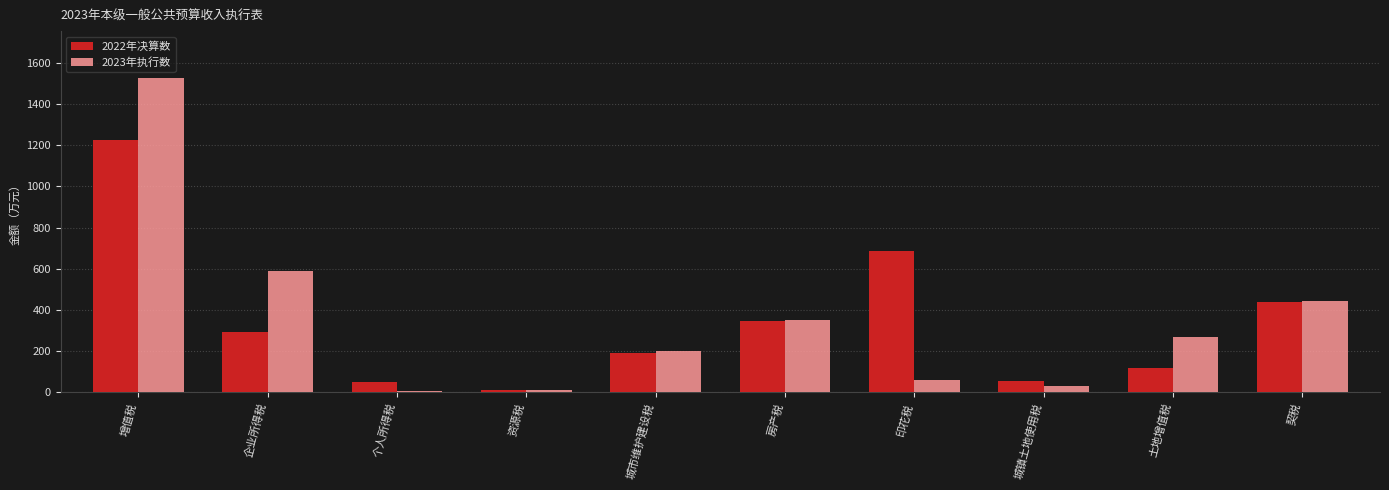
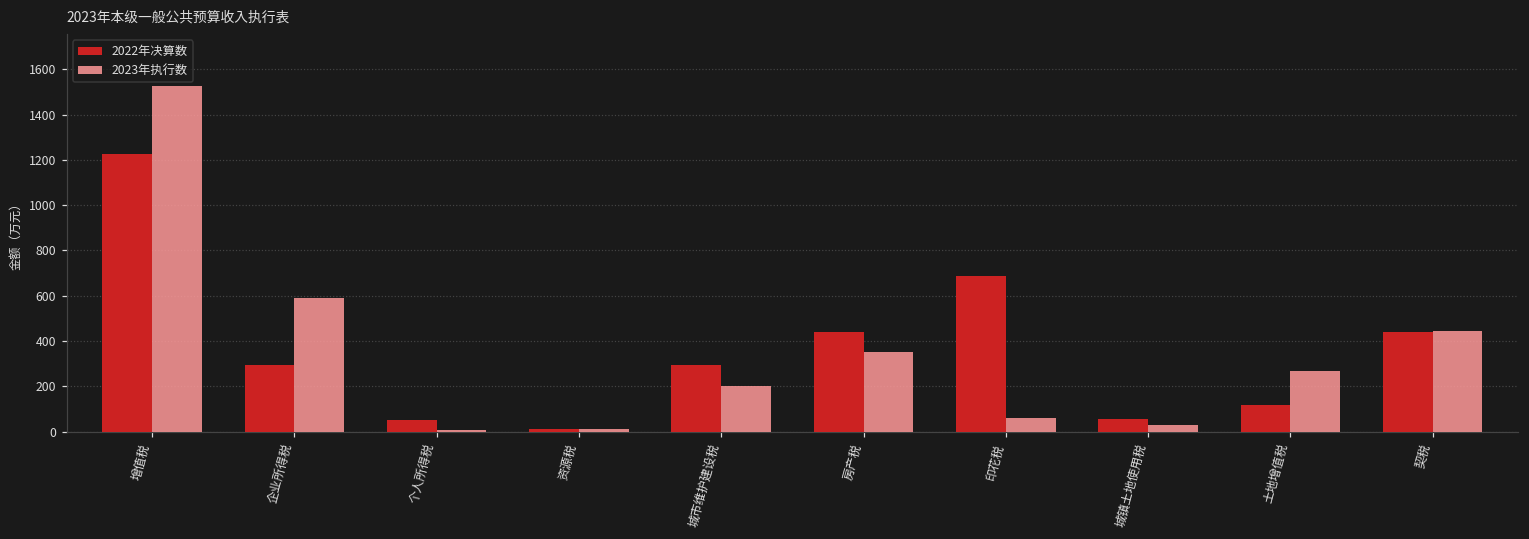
  {
    "2022年决算数": {
      "增值税": 1230,
      "企业所得税": 300,
      "个人所得税": 50,
-     "城市维护建设税": 190,
-     "房产税": 350,
+     "城市维护建设税": 300,
+     "房产税": 440,
      "印花税": 690,
      "城镇土地使用税": 50,
      "土地增值税": 120,
      "契税": 440
    },
    "2023年执行数": {
      "增值税": 1530,
      "企业所得税": 590,
      "城市维护建设税": 200,
      "房产税": 350,
      "印花税": 60,
      "城镇土地使用税": 30,
      "土地增值税": 270,
      "契税": 440
    }
  }
